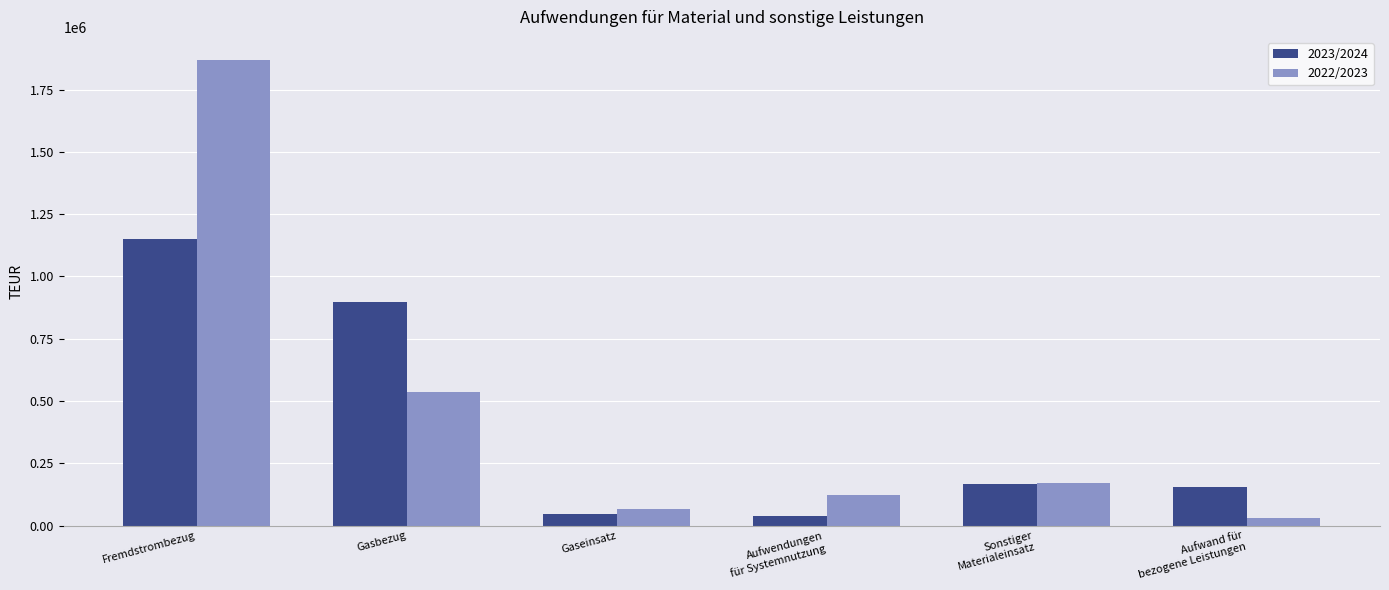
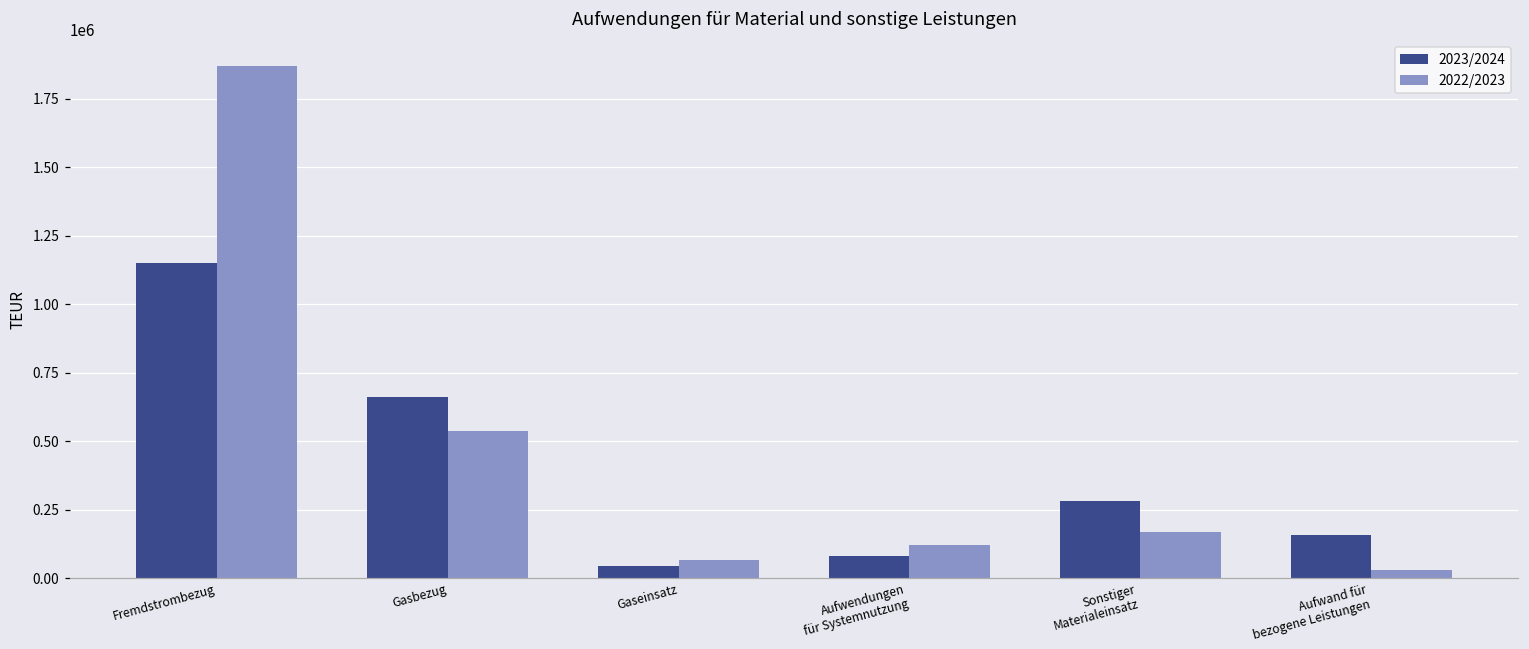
  {
    "2023/2024": {
      "Fremdstrombezug": 1150000,
-     "Gasbezug": 900000,
+     "Gasbezug": 660000,
      "Gaseinsatz": 50000,
-     "Aufwendungen für Systemnutzung": 40000,
-     "Sonstiger Materialeinsatz": 170000,
+     "Aufwendungen für Systemnutzung": 80000,
+     "Sonstiger Materialeinsatz": 280000,
      "Aufwand für bezogene Leistungen": 160000
    },
    "2022/2023": {
      "Fremdstrombezug": 1870000,
      "Gasbezug": 540000,
      "Gaseinsatz": 60000,
      "Aufwendungen für Systemnutzung": 120000,
      "Sonstiger Materialeinsatz": 170000,
      "Aufwand für bezogene Leistungen": 30000
    }
  }
